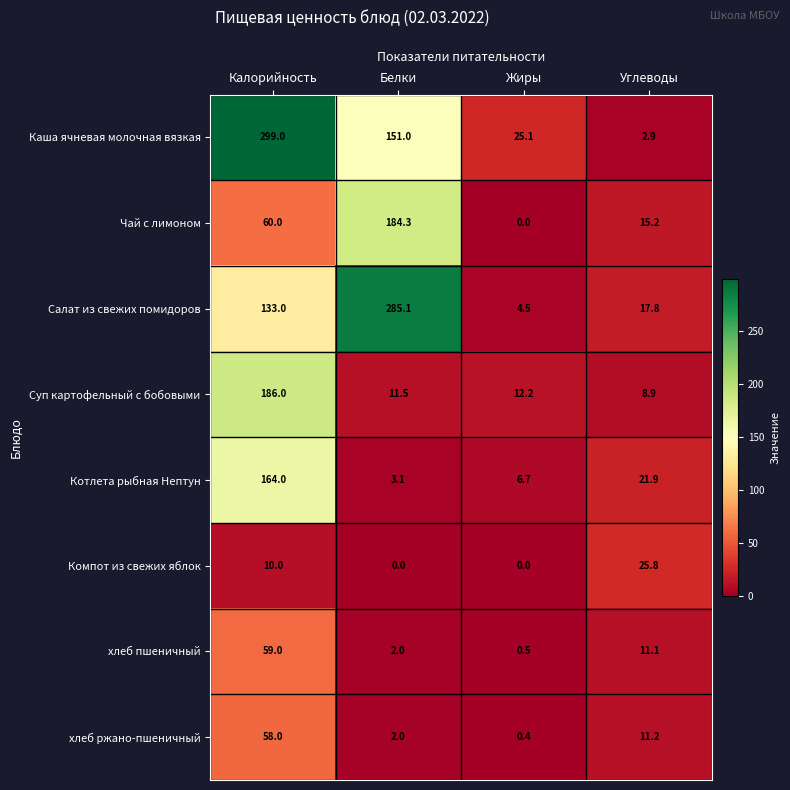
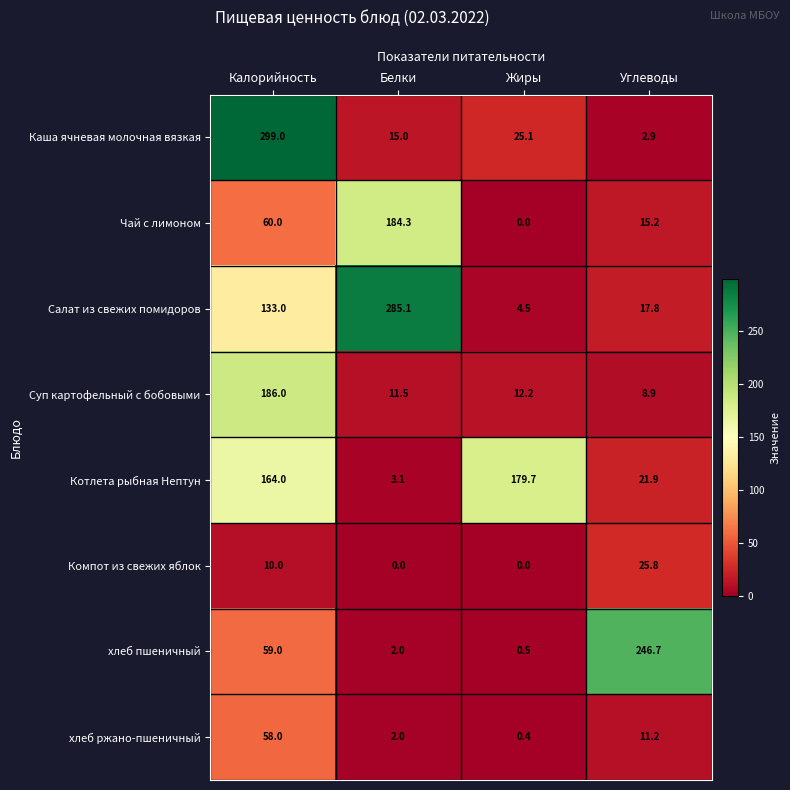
  {
    "Каша ячневая молочная вязкая": {
      "Калорийность": 299.0,
-     "Белки": 151.0,
+     "Белки": 15.0,
      "Жиры": 25.1,
      "Углеводы": 2.9
    },
    "Чай с лимоном": {
      "Калорийность": 60.0,
      "Белки": 184.3,
      "Жиры": 0.0,
      "Углеводы": 15.2
    },
    "Салат из свежих помидоров": {
      "Калорийность": 133.0,
      "Белки": 285.1,
      "Жиры": 4.5,
      "Углеводы": 17.8
    },
    "Суп картофельный с бобовыми": {
      "Калорийность": 186.0,
      "Белки": 11.5,
      "Жиры": 12.2,
      "Углеводы": 8.9
    },
    "Котлета рыбная Нептун": {
      "Калорийность": 164.0,
      "Белки": 3.1,
-     "Жиры": 6.7,
+     "Жиры": 179.7,
      "Углеводы": 21.9
    },
    "Компот из свежих яблок": {
      "Калорийность": 10.0,
      "Белки": 0.0,
      "Жиры": 0.0,
      "Углеводы": 25.8
    },
    "хлеб пшеничный": {
      "Калорийность": 59.0,
      "Белки": 2.0,
      "Жиры": 0.5,
-     "Углеводы": 11.1
+     "Углеводы": 246.7
    },
    "хлеб ржано-пшеничный": {
      "Калорийность": 58.0,
      "Белки": 2.0,
      "Жиры": 0.4,
      "Углеводы": 11.2
    }
  }
